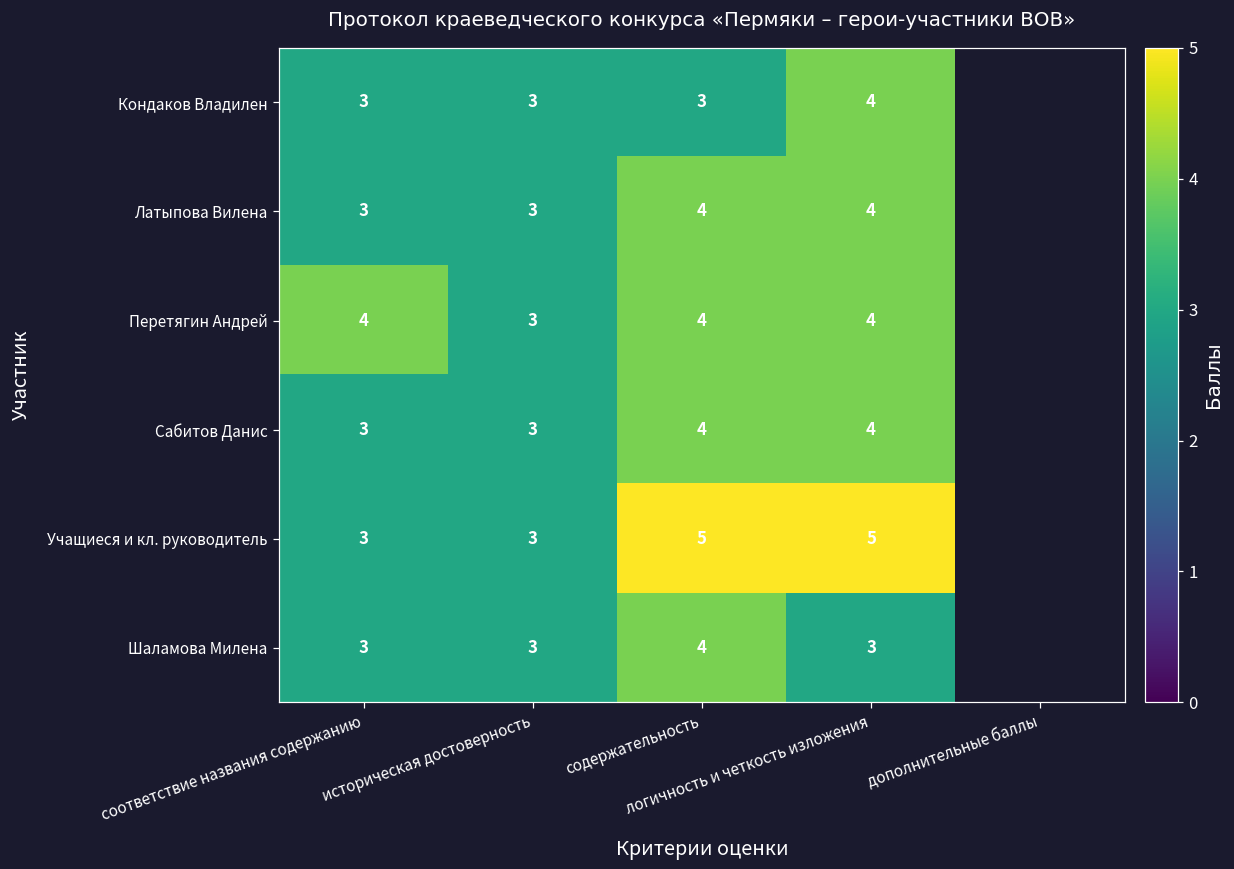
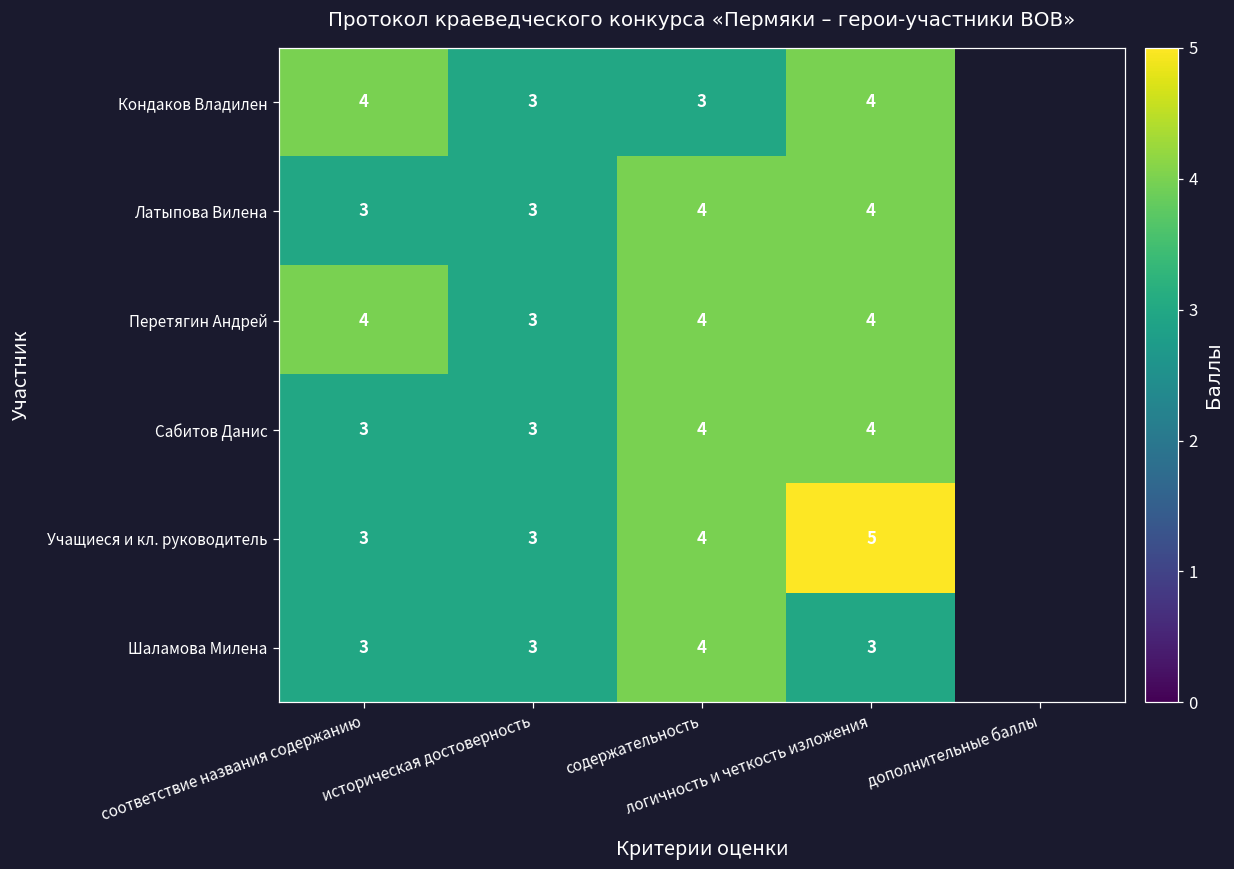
  {
    "Кондаков Владилен": {
-     "соответствие названия содержанию": 3,
+     "соответствие названия содержанию": 4,
      "историческая достоверность": 3,
      "содержательность": 3,
      "логичность и четкость изложения": 4
    },
    "Латыпова Вилена": {
      "соответствие названия содержанию": 3,
      "историческая достоверность": 3,
      "содержательность": 4,
      "логичность и четкость изложения": 4
    },
    "Перетягин Андрей": {
      "соответствие названия содержанию": 4,
      "историческая достоверность": 3,
      "содержательность": 4,
      "логичность и четкость изложения": 4
    },
    "Сабитов Данис": {
      "соответствие названия содержанию": 3,
      "историческая достоверность": 3,
      "содержательность": 4,
      "логичность и четкость изложения": 4
    },
    "Учащиеся и кл. руководитель": {
      "соответствие названия содержанию": 3,
      "историческая достоверность": 3,
-     "содержательность": 5,
+     "содержательность": 4,
      "логичность и четкость изложения": 5
    },
    "Шаламова Милена": {
      "соответствие названия содержанию": 3,
      "историческая достоверность": 3,
      "содержательность": 4,
      "логичность и четкость изложения": 3
    }
  }
